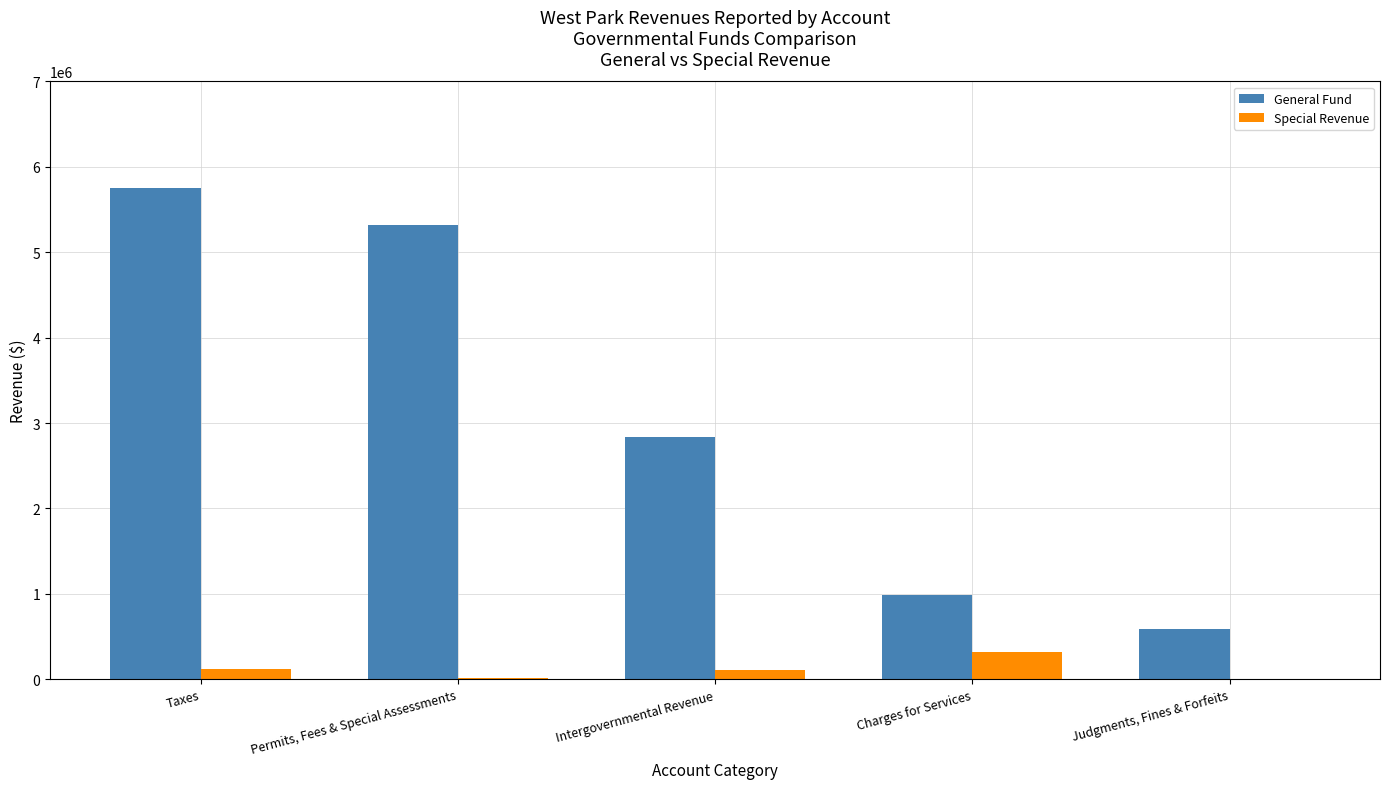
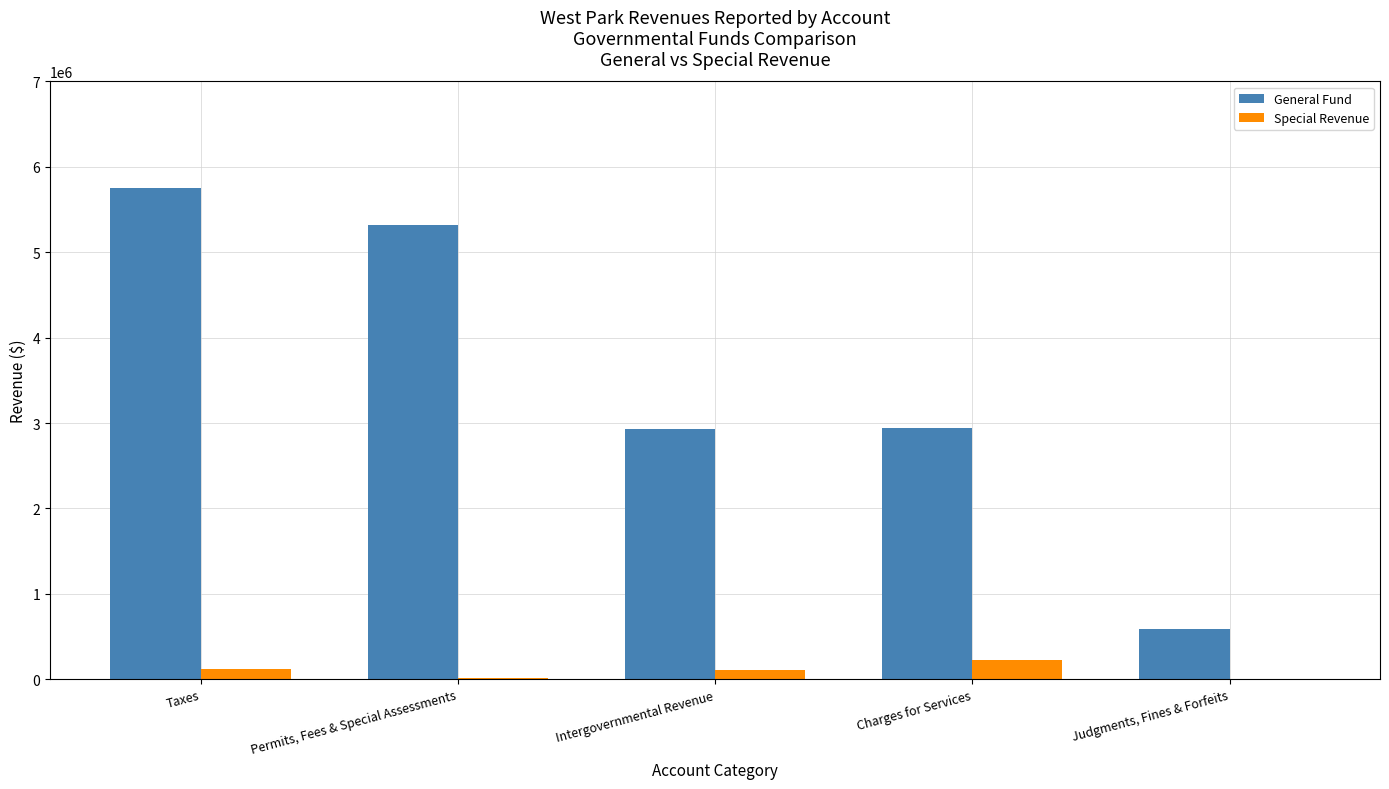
  {
    "General Fund": {
      "Taxes": 5700000,
      "Permits, Fees & Special Assessments": 5300000,
-     "Intergovernmental Revenue": 2800000,
-     "Charges for Services": 1000000,
+     "Intergovernmental Revenue": 2900000,
+     "Charges for Services": 2900000,
      "Judgments, Fines & Forfeits": 600000
    },
    "Special Revenue": {
      "Taxes": 100000,
      "Intergovernmental Revenue": 100000,
-     "Charges for Services": 300000,
+     "Charges for Services": 200000,
      "Judgments, Fines & Forfeits": 0
    }
  }
